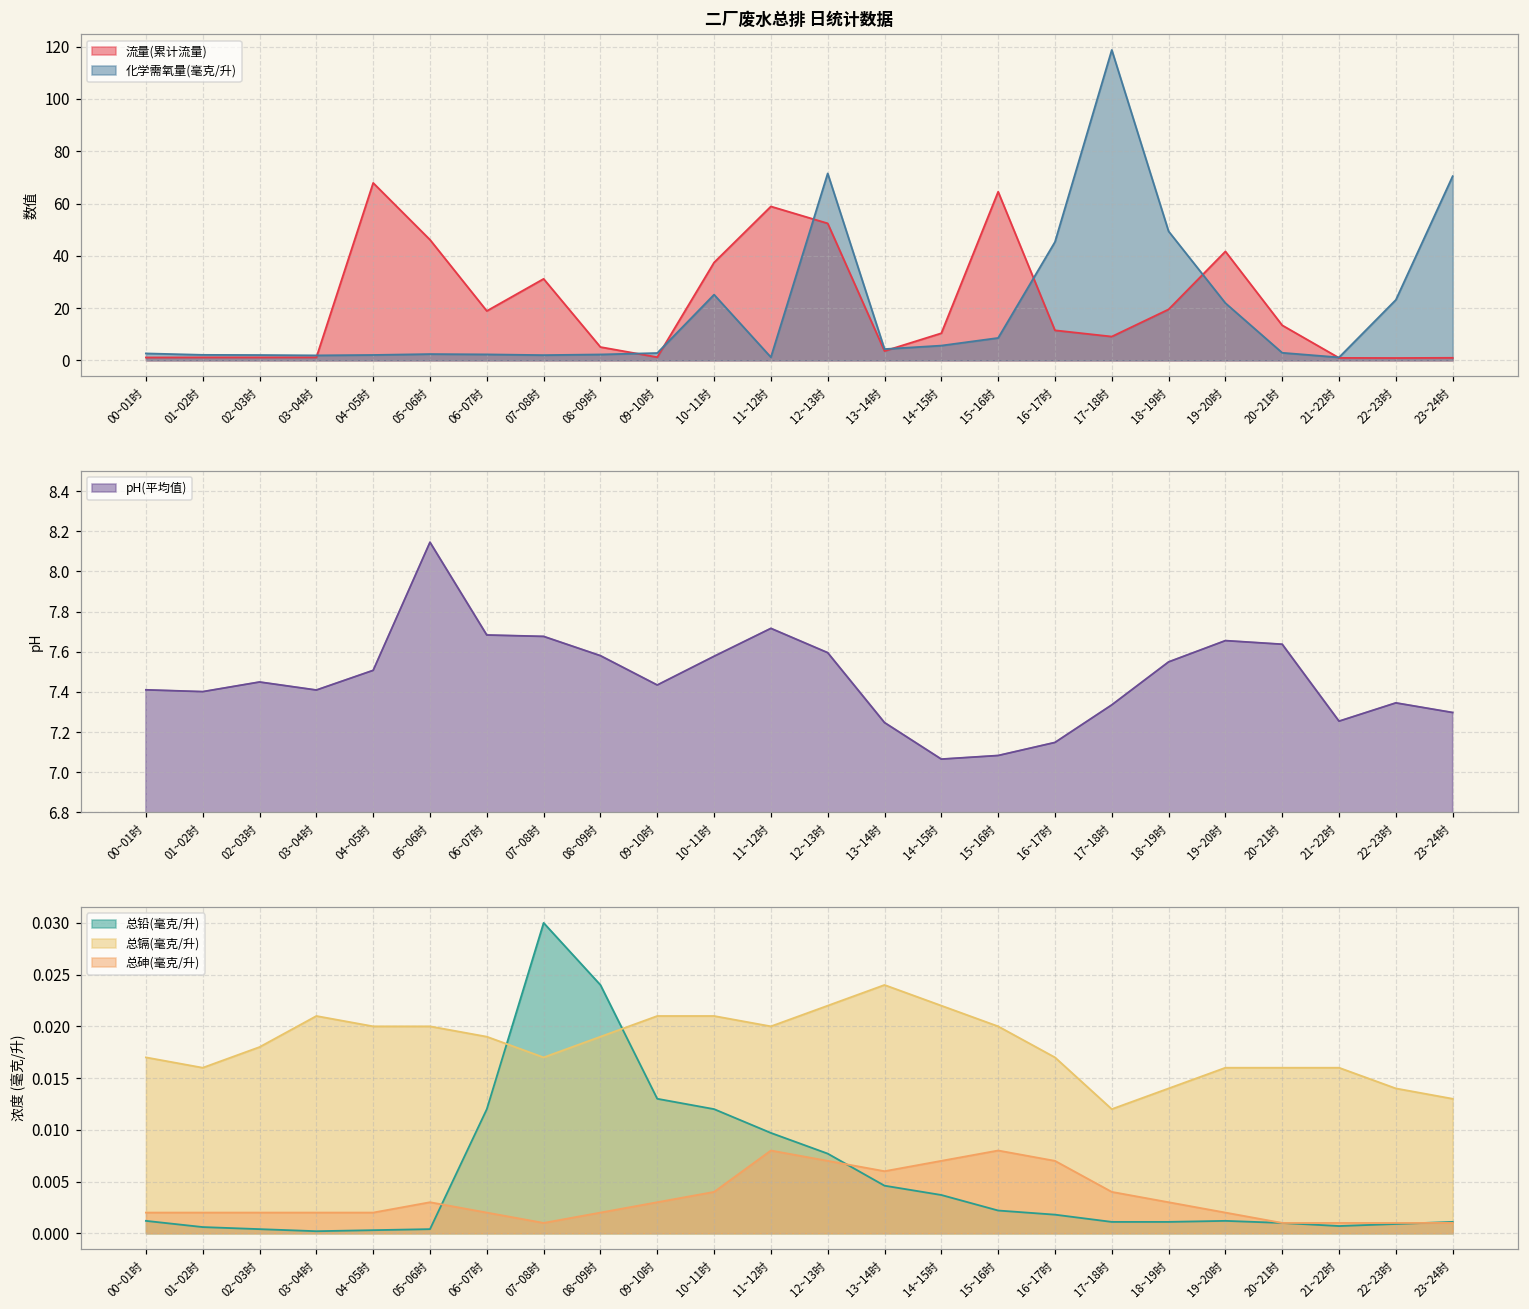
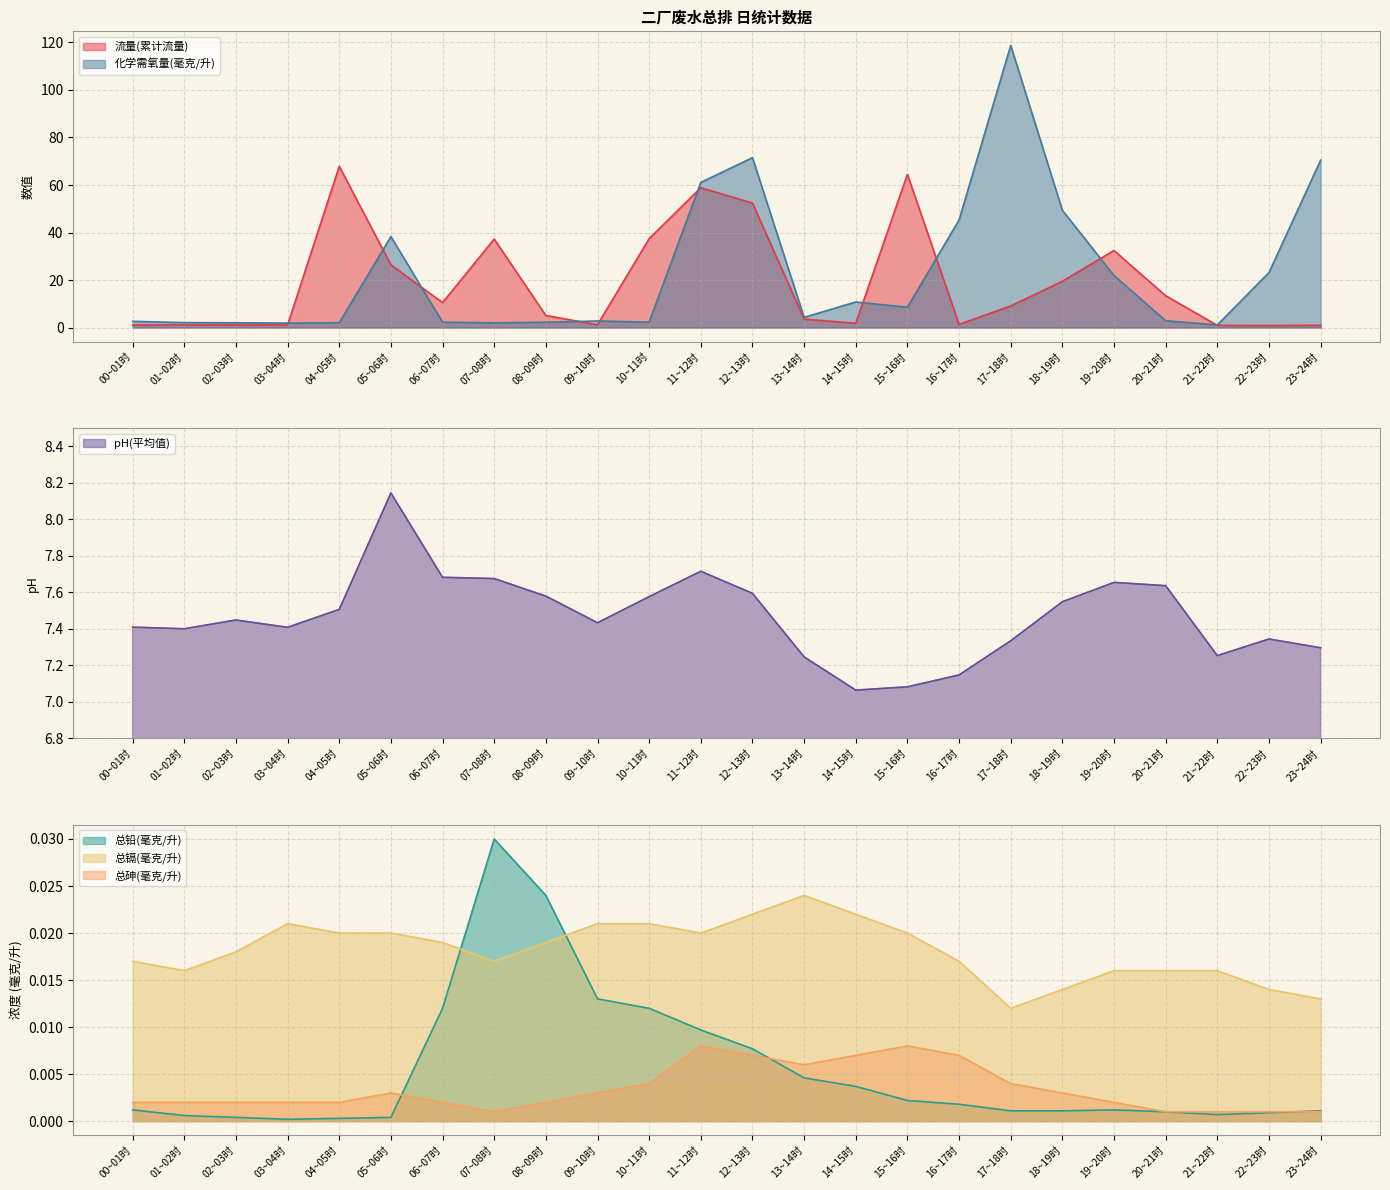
  {
    "二厂废水总排 日统计数据": {
      "流量(累计流量)": {
        "00~01时": 1,
        "04~05时": 68,
-       "05~06时": 46,
-       "06~07时": 19,
-       "07~08时": 31,
+       "05~06时": 26,
+       "06~07时": 11,
+       "07~08时": 37,
        "08~09时": 5,
        "09~10时": 1,
        "10~11时": 37,
        "11~12时": 59,
        "12~13时": 52,
-       "14~15时": 10,
+       "14~15时": 2,
        "15~16时": 64,
-       "16~17时": 11,
+       "16~17时": 1,
        "17~18时": 9,
        "18~19时": 19,
-       "19~20时": 42,
+       "19~20时": 32,
        "20~21时": 13,
        "22~23时": 1,
        "23~24时": 1
      },
      "化学需氧量(毫克/升)": {
        "00~01时": 3,
        "04~05时": 2,
-       "05~06时": 2,
+       "05~06时": 38,
        "06~07时": 2,
        "07~08时": 2,
        "08~09时": 2,
        "09~10时": 3,
-       "10~11时": 25,
-       "11~12时": 1,
+       "10~11时": 2,
+       "11~12时": 61,
        "12~13时": 72,
-       "14~15时": 6,
+       "14~15时": 11,
        "15~16时": 9,
        "16~17时": 45,
        "17~18时": 119,
        "18~19时": 49,
        "19~20时": 22,
        "20~21时": 3,
        "22~23时": 23,
        "23~24时": 70
      }
    }
  }
